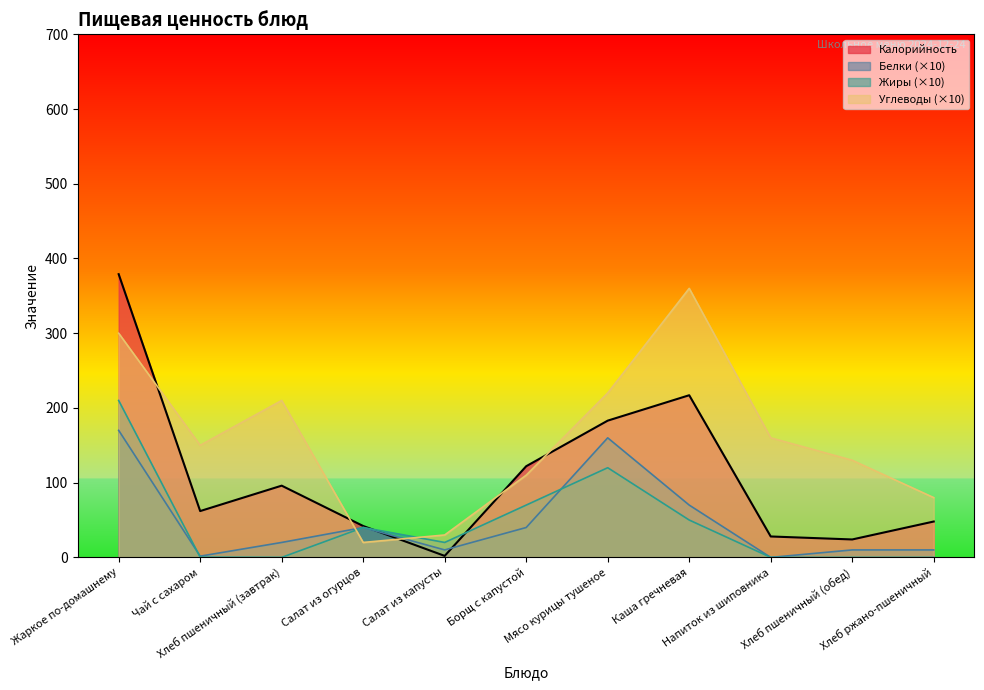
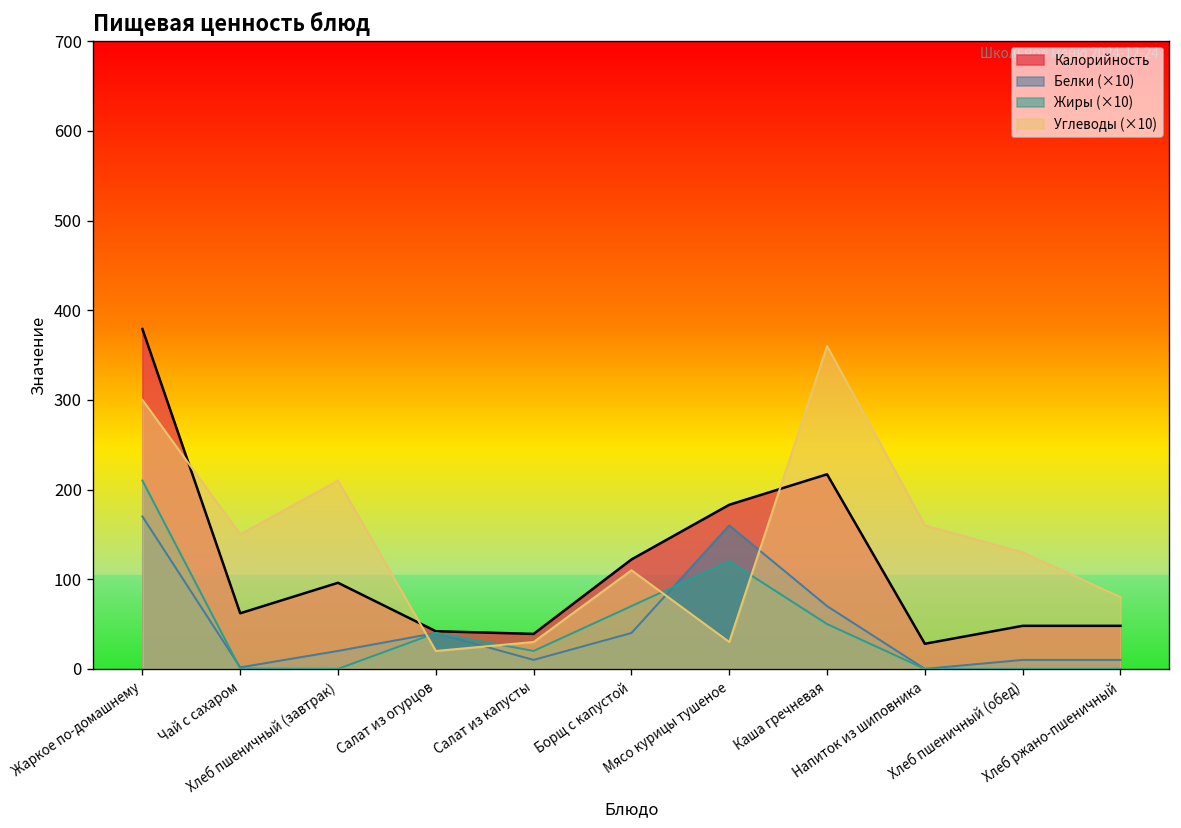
  {
    "Калорийность": {
      "Жаркое по-домашнему": 380,
      "Чай с сахаром": 60,
      "Хлеб пшеничный (завтрак)": 100,
-     "Салат из капусты": 0,
+     "Салат из капусты": 40,
      "Борщ с капустой": 120,
      "Мясо курицы тушеное": 180,
      "Каша гречневая": 220,
      "Напиток из шиповника": 30,
-     "Хлеб пшеничный (обед)": 20,
+     "Хлеб пшеничный (обед)": 50,
      "Хлеб ржано-пшеничный": 50
    },
    "Углеводы (×10)": {
      "Жаркое по-домашнему": 300,
      "Чай с сахаром": 150,
      "Хлеб пшеничный (завтрак)": 210,
      "Салат из огурцов": 20,
      "Салат из капусты": 30,
      "Борщ с капустой": 110,
-     "Мясо курицы тушеное": 220,
+     "Мясо курицы тушеное": 30,
      "Каша гречневая": 360,
      "Напиток из шиповника": 160,
      "Хлеб пшеничный (обед)": 130,
      "Хлеб ржано-пшеничный": 80
    }
  }
